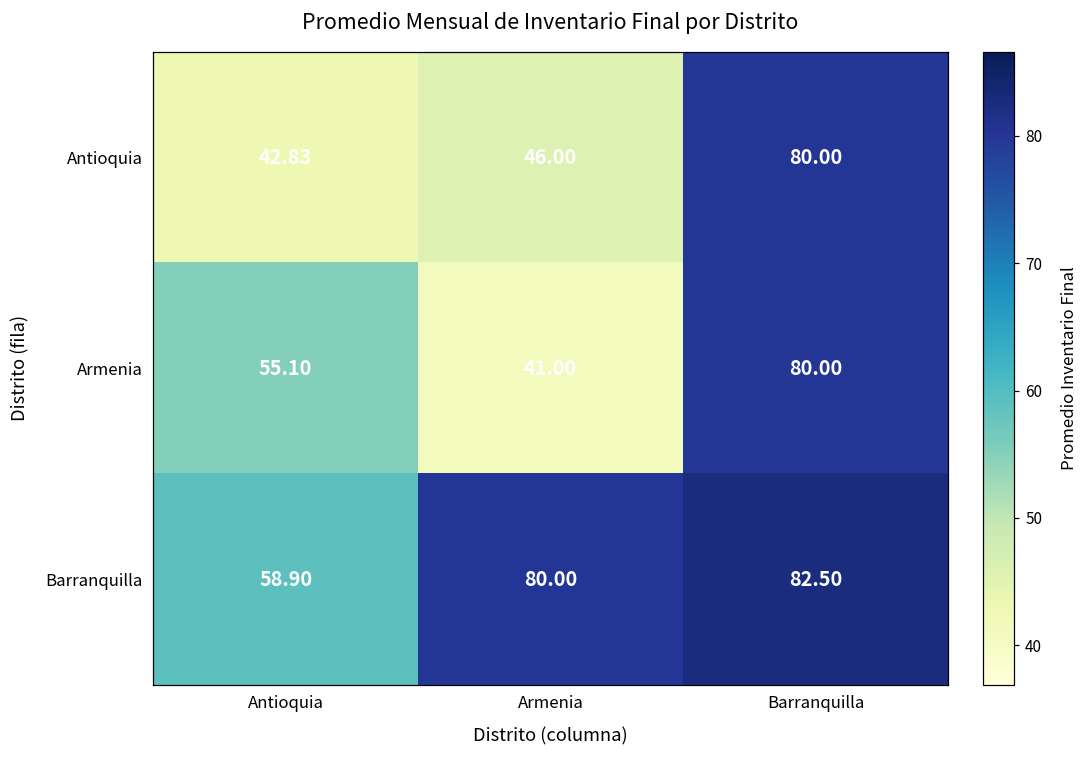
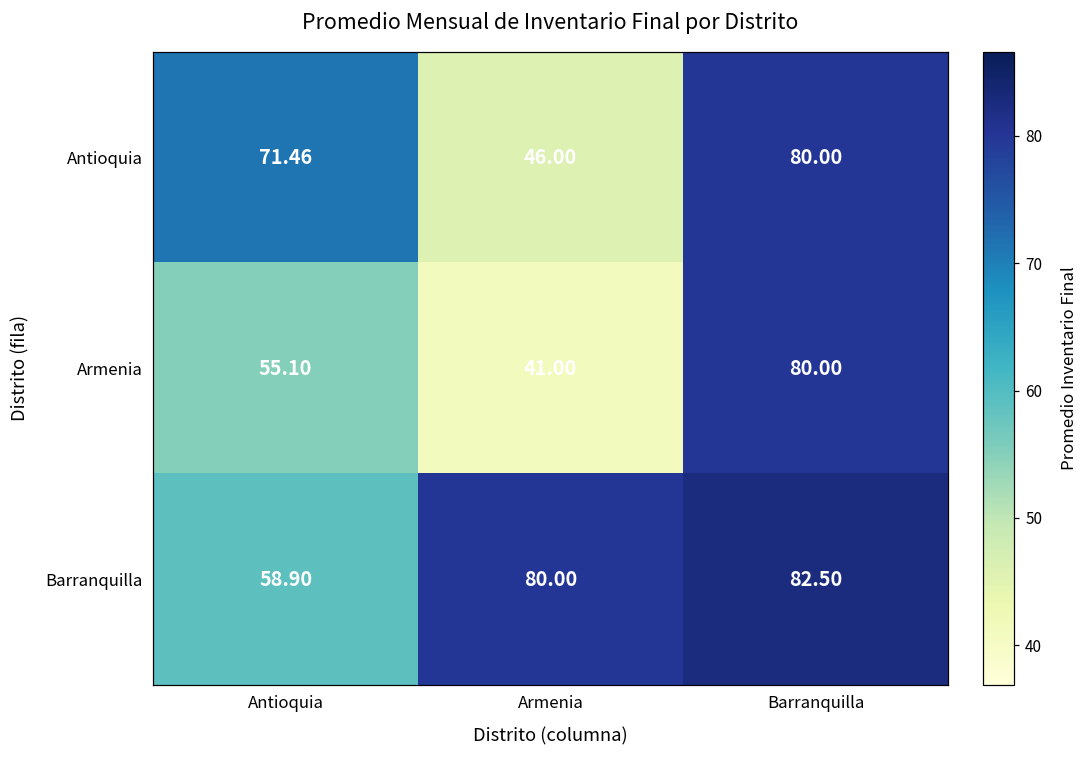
  {
    "Antioquia": {
-     "Antioquia": 42.83,
+     "Antioquia": 71.46,
      "Armenia": 46.00,
      "Barranquilla": 80.00
    },
    "Armenia": {
      "Antioquia": 55.10,
      "Armenia": 41.00,
      "Barranquilla": 80.00
    },
    "Barranquilla": {
      "Antioquia": 58.90,
      "Armenia": 80.00,
      "Barranquilla": 82.50
    }
  }
